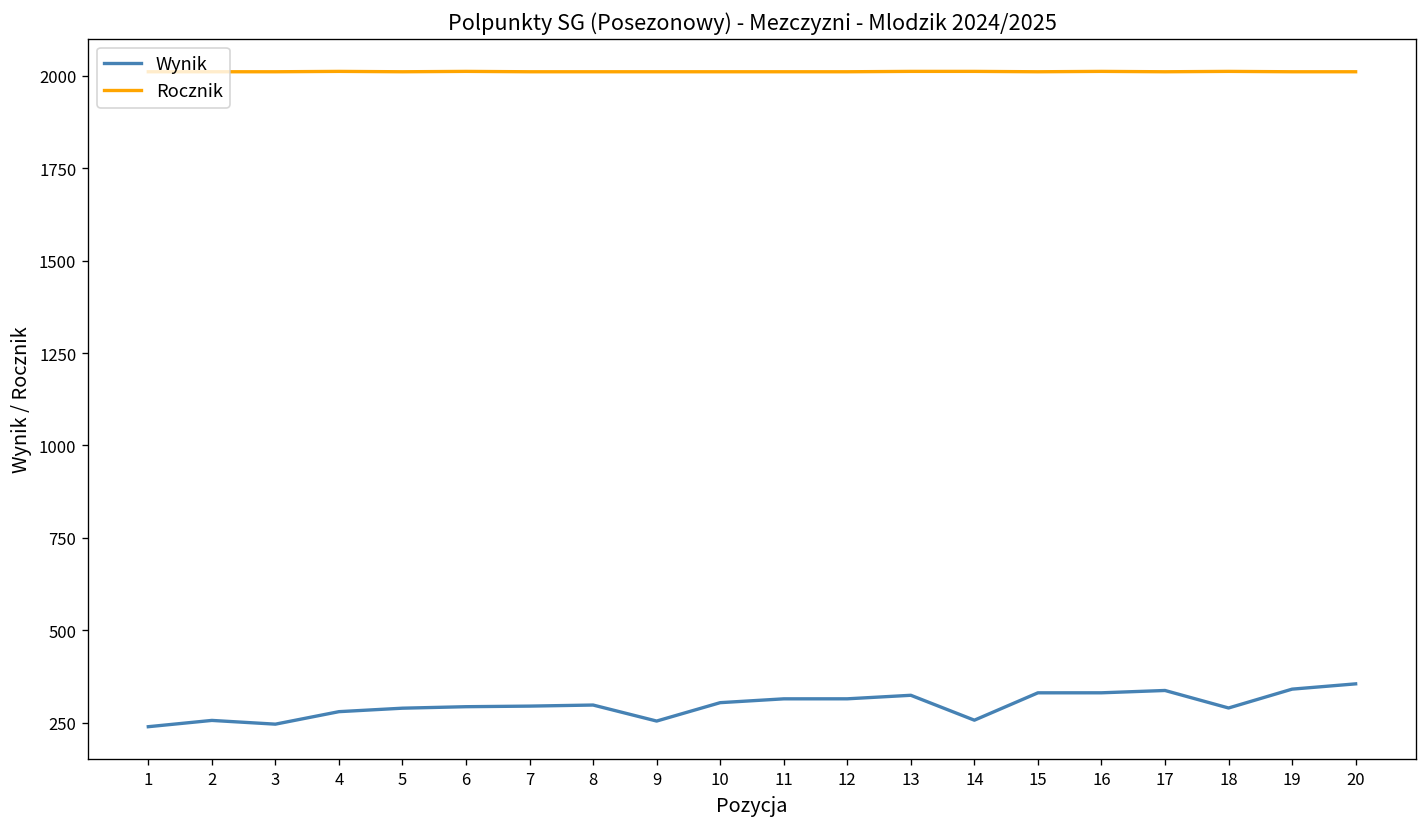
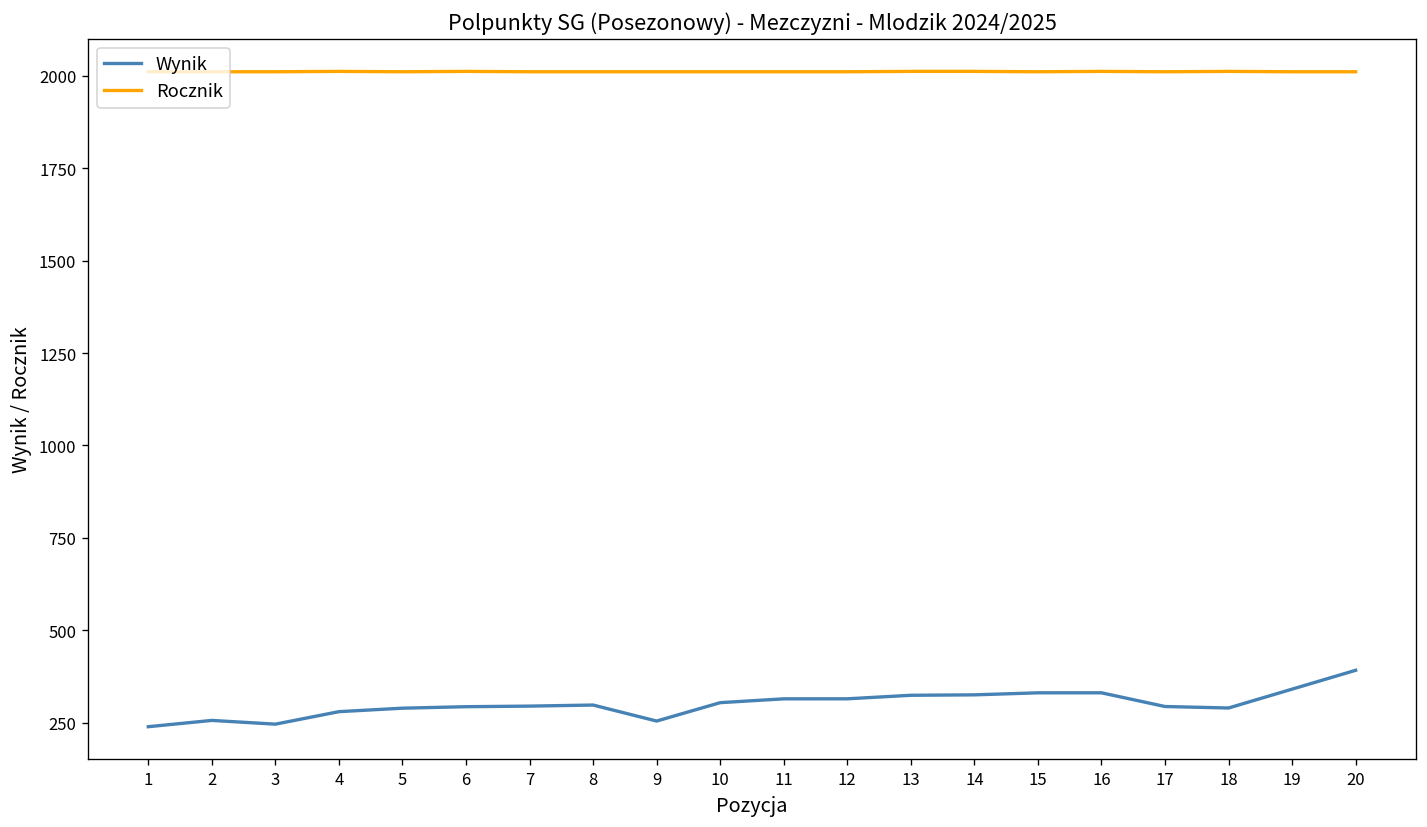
  {
    "Wynik": {
      "1": 240,
      "2": 260,
      "3": 250,
      "4": 280,
      "5": 290,
      "6": 290,
      "7": 290,
      "8": 300,
      "9": 250,
      "10": 300,
      "11": 310,
      "12": 310,
      "13": 320,
-     "14": 260,
+     "14": 330,
      "15": 330,
      "16": 330,
-     "17": 340,
+     "17": 290,
      "18": 290,
      "19": 340,
-     "20": 360
+     "20": 390
    },
    "Rocznik": {
      "3": 2010,
      "4": 2010,
      "5": 2010,
      "6": 2010,
      "7": 2010,
      "8": 2010,
      "9": 2010,
      "10": 2010,
      "11": 2010,
      "12": 2010,
      "13": 2010,
      "14": 2010,
      "15": 2010,
      "16": 2010,
      "17": 2010,
      "18": 2010,
      "19": 2010,
      "20": 2010
    }
  }
